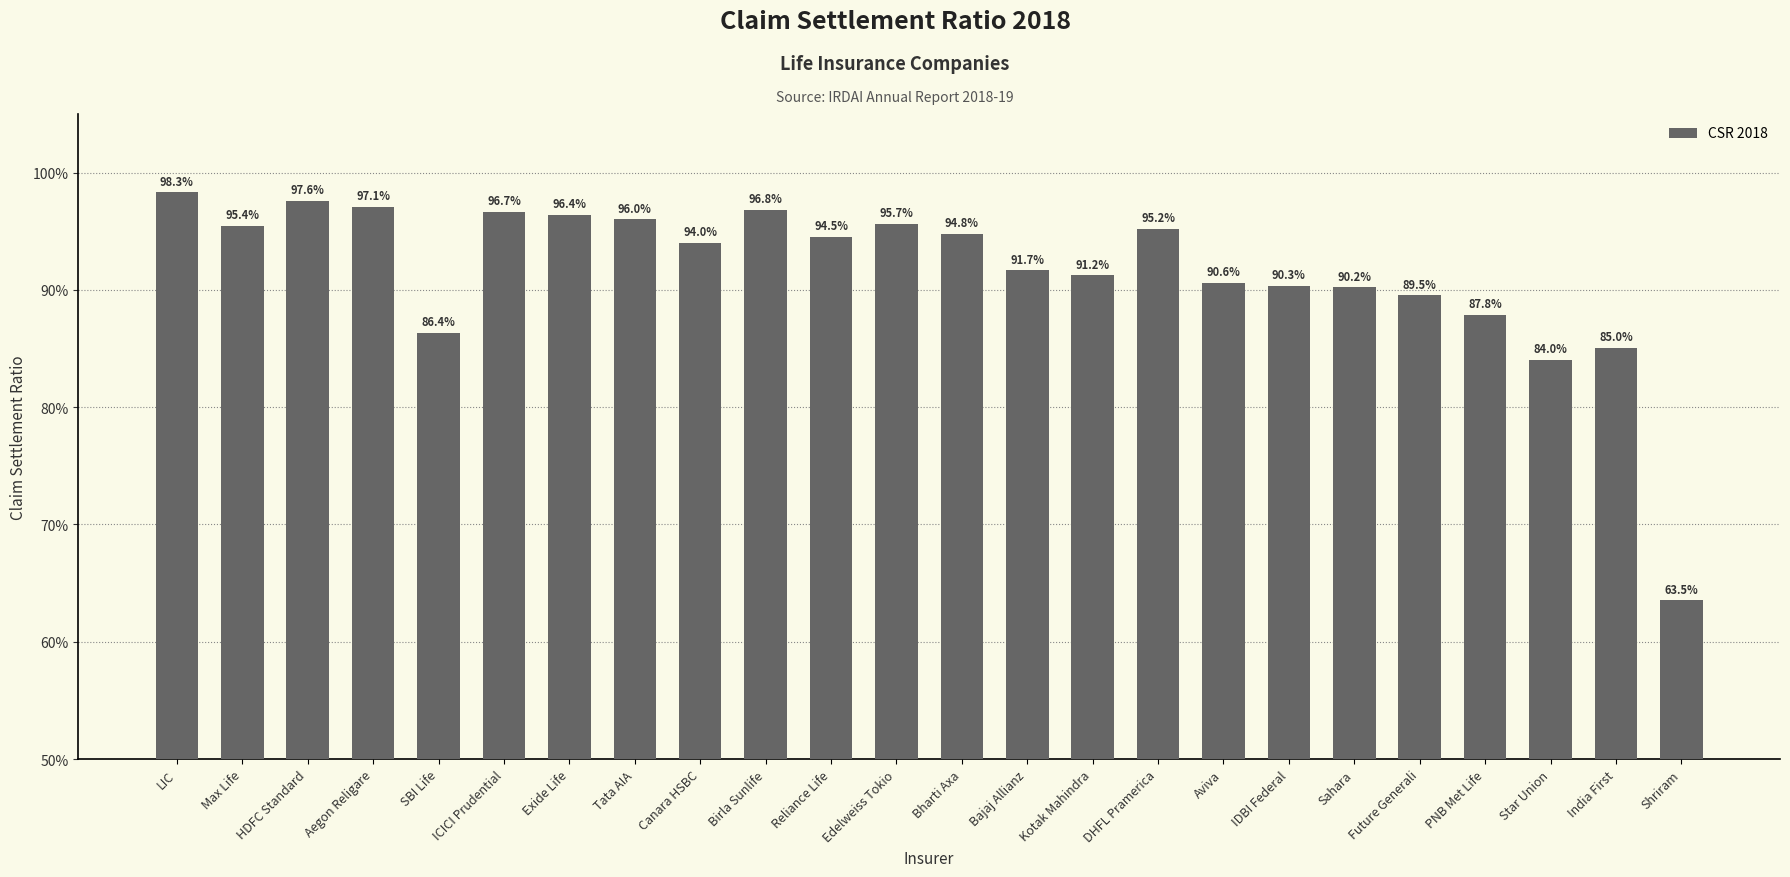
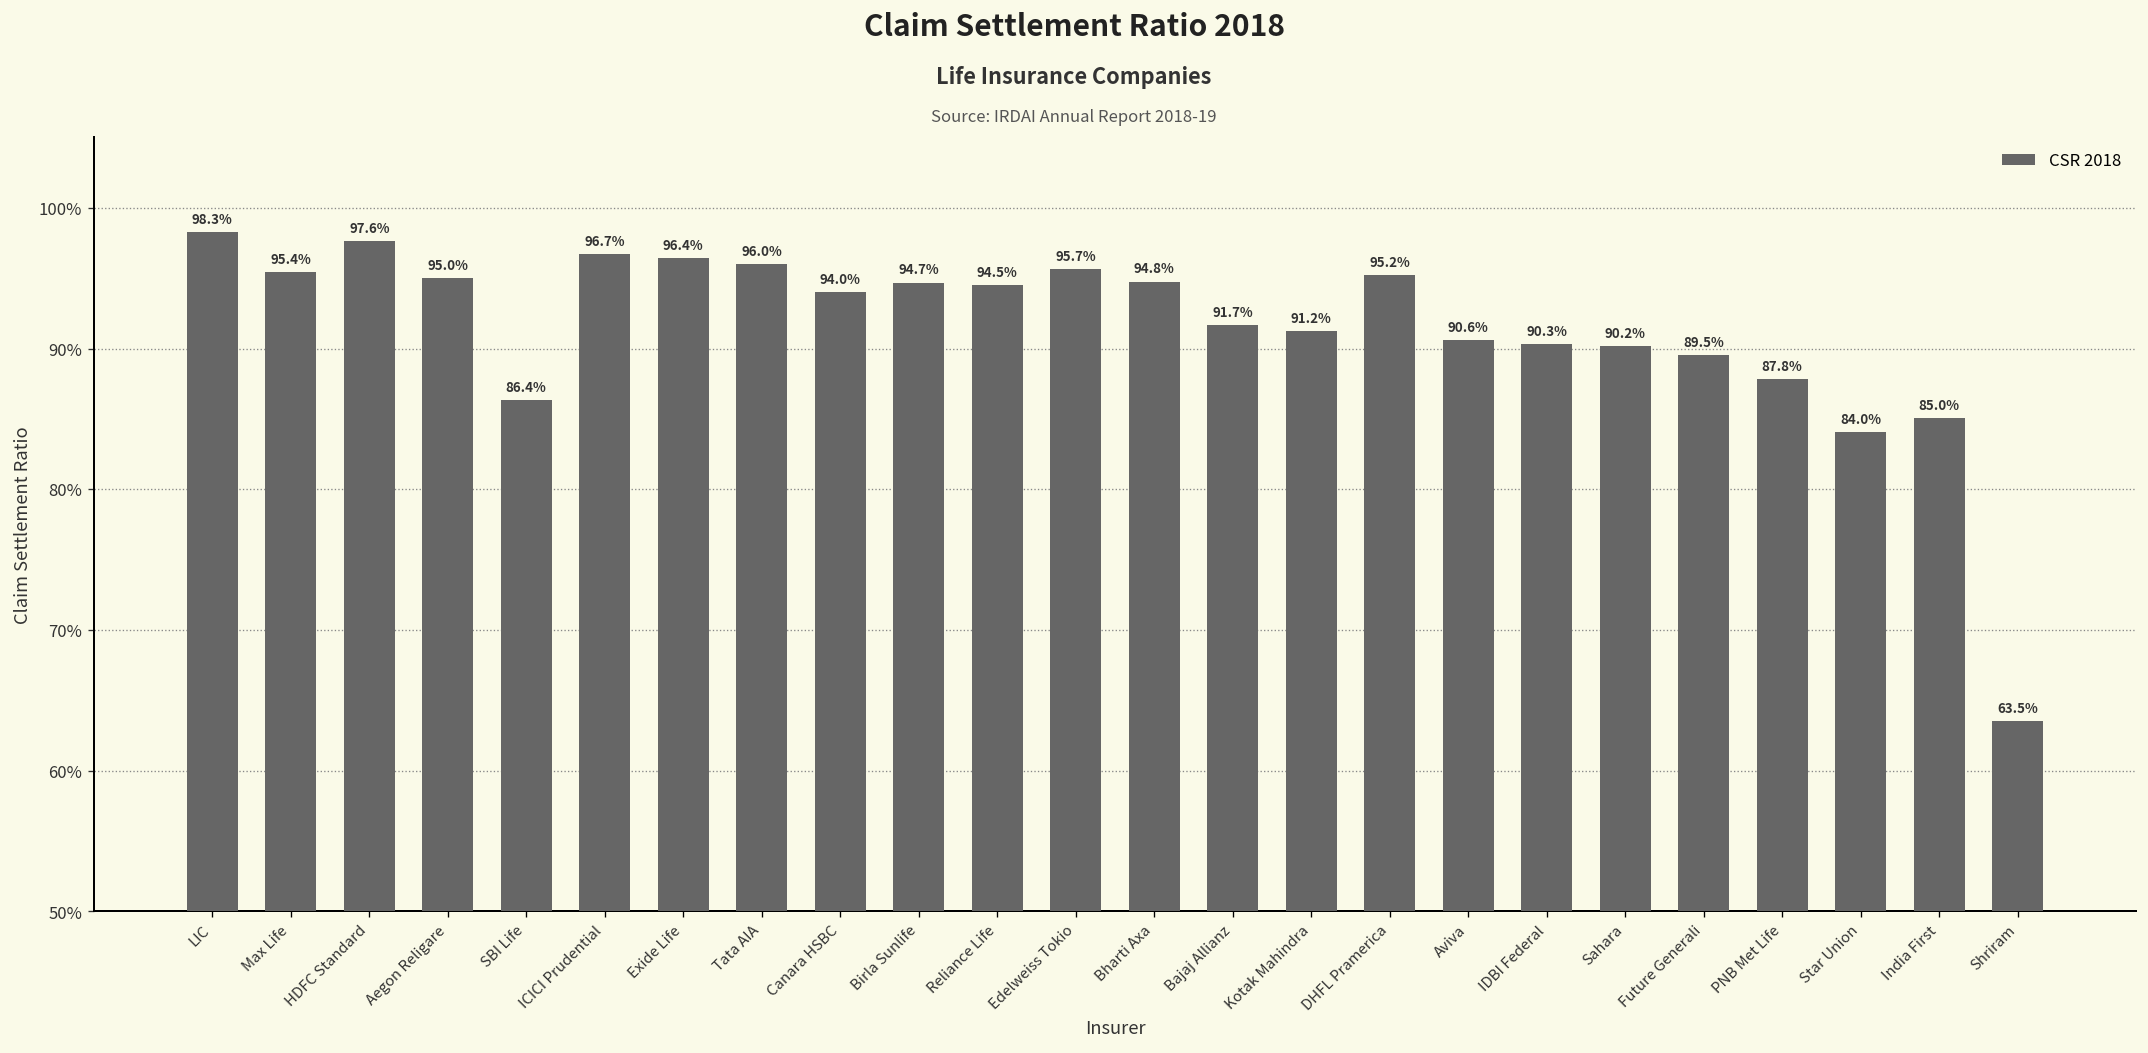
  {
    "LIC": "98.3%",
    "Max Life": "95.4%",
    "HDFC Standard": "97.6%",
-   "Aegon Religare": "97.1%",
+   "Aegon Religare": "95.0%",
    "SBI Life": "86.4%",
    "ICICI Prudential": "96.7%",
    "Exide Life": "96.4%",
    "Tata AIA": "96.0%",
    "Canara HSBC": "94.0%",
-   "Birla Sunlife": "96.8%",
+   "Birla Sunlife": "94.7%",
    "Reliance Life": "94.5%",
    "Edelweiss Tokio": "95.7%",
    "Bharti Axa": "94.8%",
    "Bajaj Allianz": "91.7%",
    "Kotak Mahindra": "91.2%",
    "DHFL Pramerica": "95.2%",
    "Aviva": "90.6%",
    "IDBI Federal": "90.3%",
    "Sahara": "90.2%",
    "Future Generali": "89.5%",
    "PNB Met Life": "87.8%",
    "Star Union": "84.0%",
    "India First": "85.0%",
    "Shriram": "63.5%"
  }
